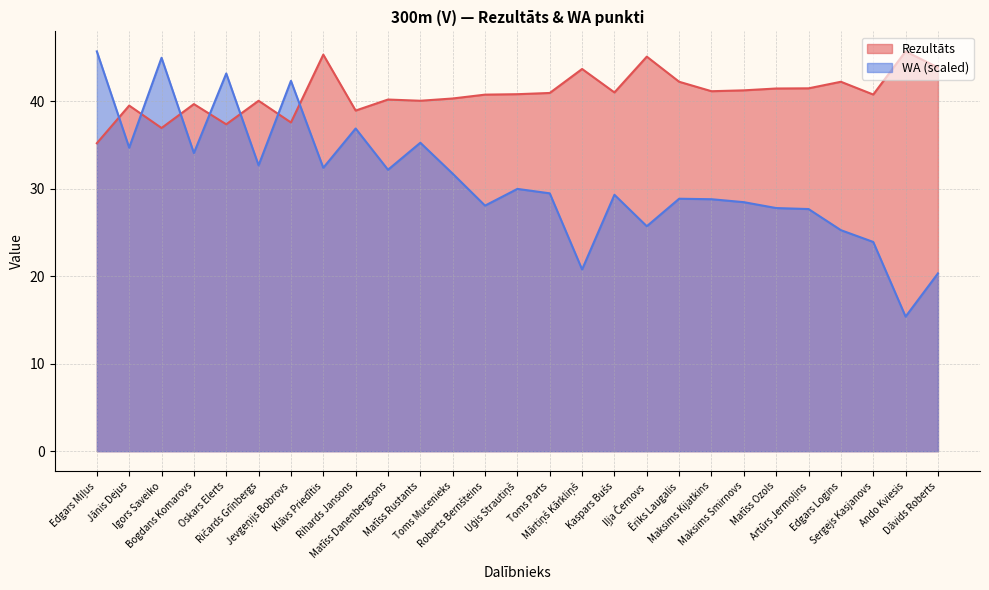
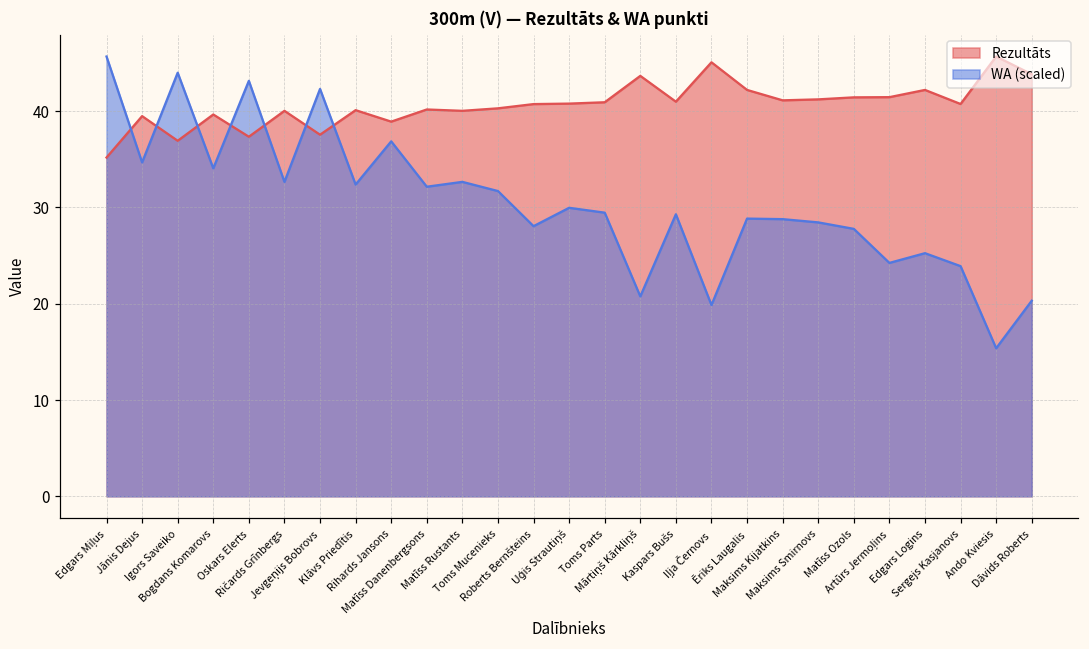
  {
    "Rezultāts": {
      "Edgars Miļus": 35,
      "Jānis Dejus": 39,
      "Igors Saveiko": 37,
      "Bogdans Komarovs": 40,
      "Oskars Elerts": 37,
      "Ričards Grīnbergs": 40,
      "Jevgeņijs Bobrovs": 38,
-     "Klāvs Priedītis": 45,
+     "Klāvs Priedītis": 40,
      "Rihards Jansons": 39,
      "Matīss Danenbergsons": 40,
      "Matīss Rustants": 40,
      "Toms Mucenieks": 40,
      "Roberts Bernšteins": 41,
      "Uģis Strautiņš": 41,
      "Toms Parts": 41,
      "Mārtiņš Kārkliņš": 44,
      "Kaspars Bušs": 41,
      "Iļja Černovs": 45,
      "Ēriks Laugalis": 42,
      "Maksims Kijatkins": 41,
      "Maksims Smirnovs": 41,
      "Matīss Ozols": 41,
      "Artūrs Jermoļins": 41,
      "Edgars Logins": 42,
      "Sergejs Kasjanovs": 41
    },
    "WA (scaled)": {
      "Edgars Miļus": 46,
      "Jānis Dejus": 35,
-     "Igors Saveiko": 45,
+     "Igors Saveiko": 44,
      "Bogdans Komarovs": 34,
      "Oskars Elerts": 43,
      "Ričards Grīnbergs": 33,
      "Jevgeņijs Bobrovs": 42,
      "Klāvs Priedītis": 32,
      "Rihards Jansons": 37,
      "Matīss Danenbergsons": 32,
-     "Matīss Rustants": 35,
+     "Matīss Rustants": 33,
      "Toms Mucenieks": 32,
      "Roberts Bernšteins": 28,
      "Uģis Strautiņš": 30,
      "Toms Parts": 29,
      "Mārtiņš Kārkliņš": 21,
      "Kaspars Bušs": 29,
-     "Iļja Černovs": 26,
+     "Iļja Černovs": 20,
      "Ēriks Laugalis": 29,
      "Maksims Kijatkins": 29,
      "Maksims Smirnovs": 28,
      "Matīss Ozols": 28,
-     "Artūrs Jermoļins": 28,
+     "Artūrs Jermoļins": 24,
      "Edgars Logins": 25,
      "Sergejs Kasjanovs": 24,
      "Ando Kviesis": 15,
      "Dāvids Roberts": 20
    }
  }
